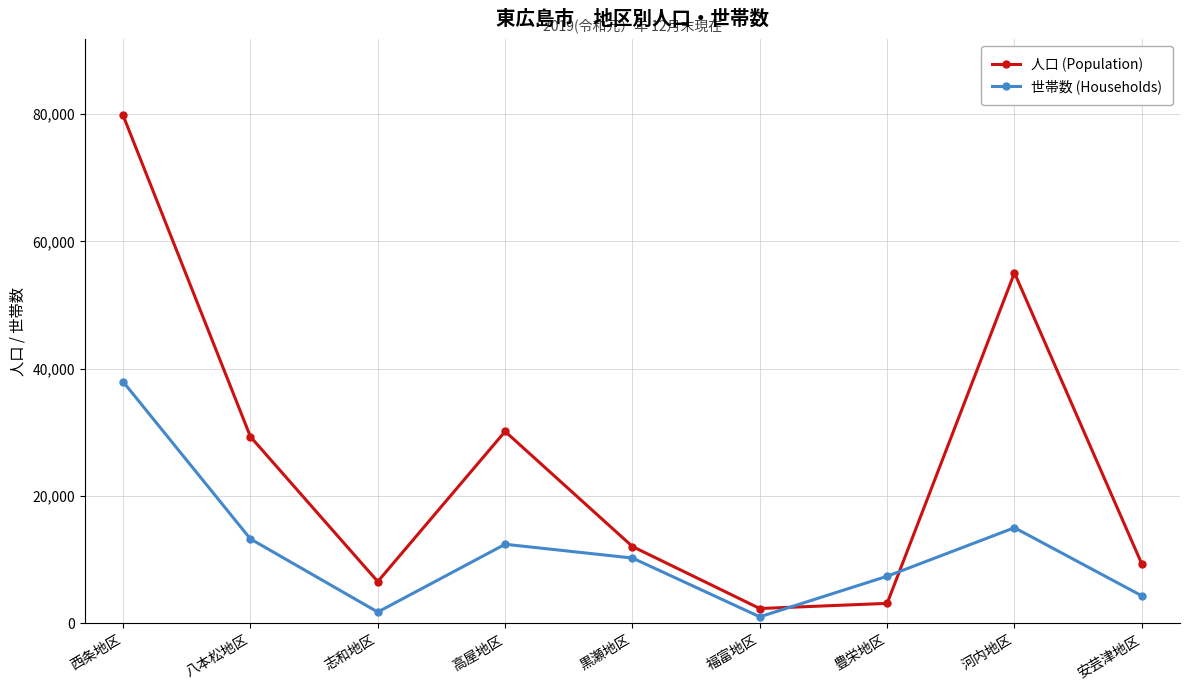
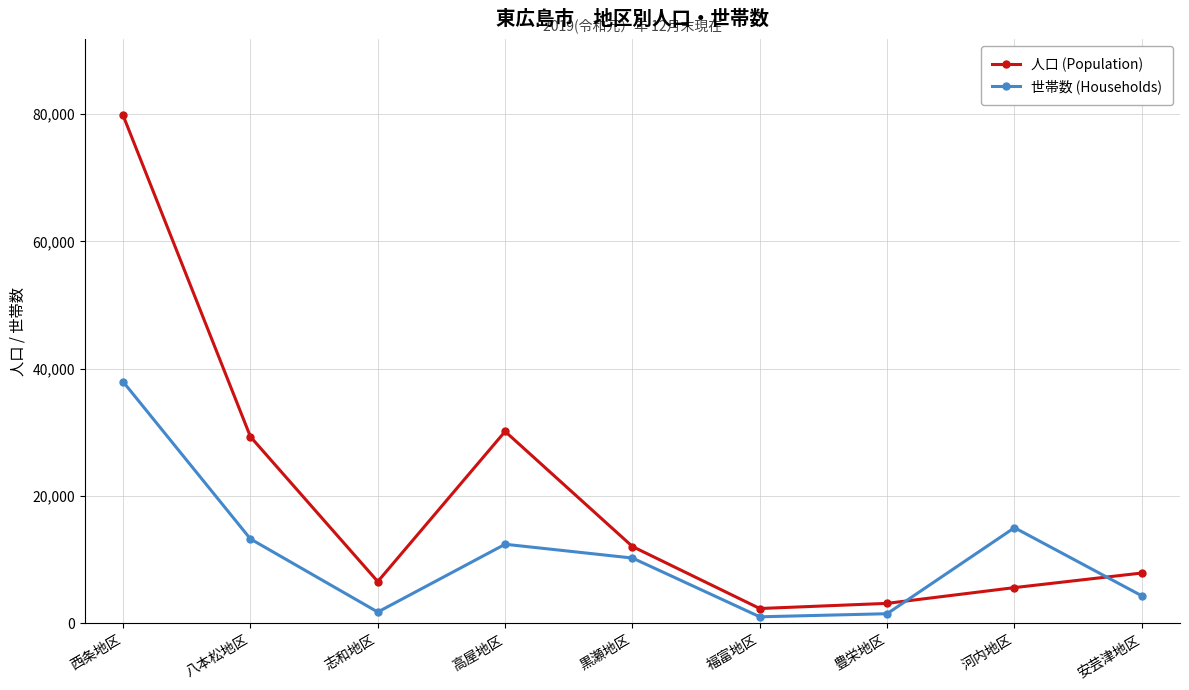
  {
    "人口 (Population)": {
      "西条地区": "80,000",
      "八本松地区": "29,000",
      "志和地区": "7,000",
      "高屋地区": "30,000",
      "黒瀬地区": "12,000",
      "福富地区": "2,000",
      "豊栄地区": "3,000",
-     "河内地区": "55,000",
-     "安芸津地区": "9,000"
+     "河内地区": "6,000",
+     "安芸津地区": "8,000"
    },
    "世帯数 (Households)": {
      "西条地区": "38,000",
      "八本松地区": "13,000",
      "志和地区": "2,000",
      "高屋地区": "12,000",
      "黒瀬地区": "10,000",
      "福富地区": "1,000",
-     "豊栄地区": "7,000",
+     "豊栄地区": "2,000",
      "河内地区": "15,000",
      "安芸津地区": "4,000"
    }
  }
